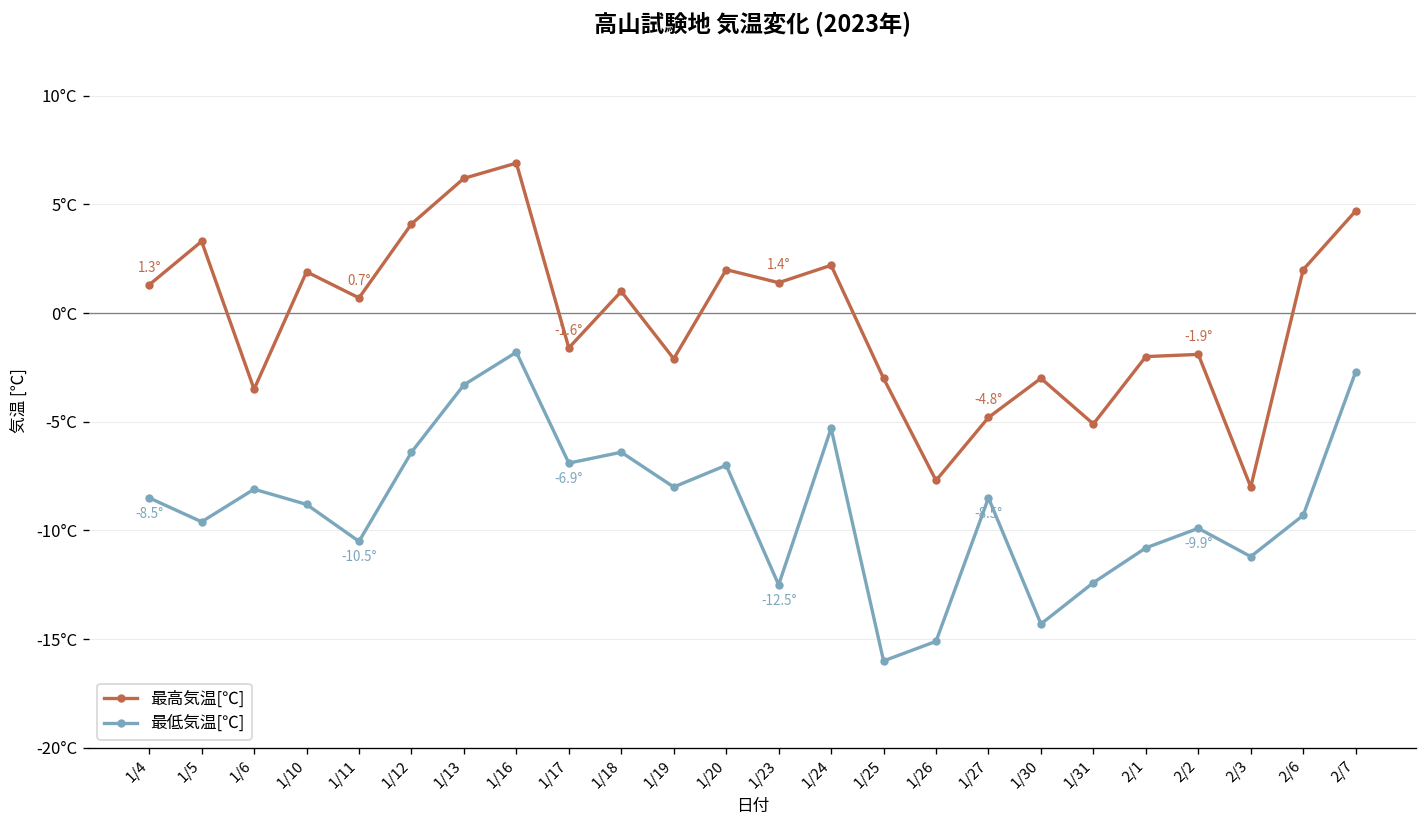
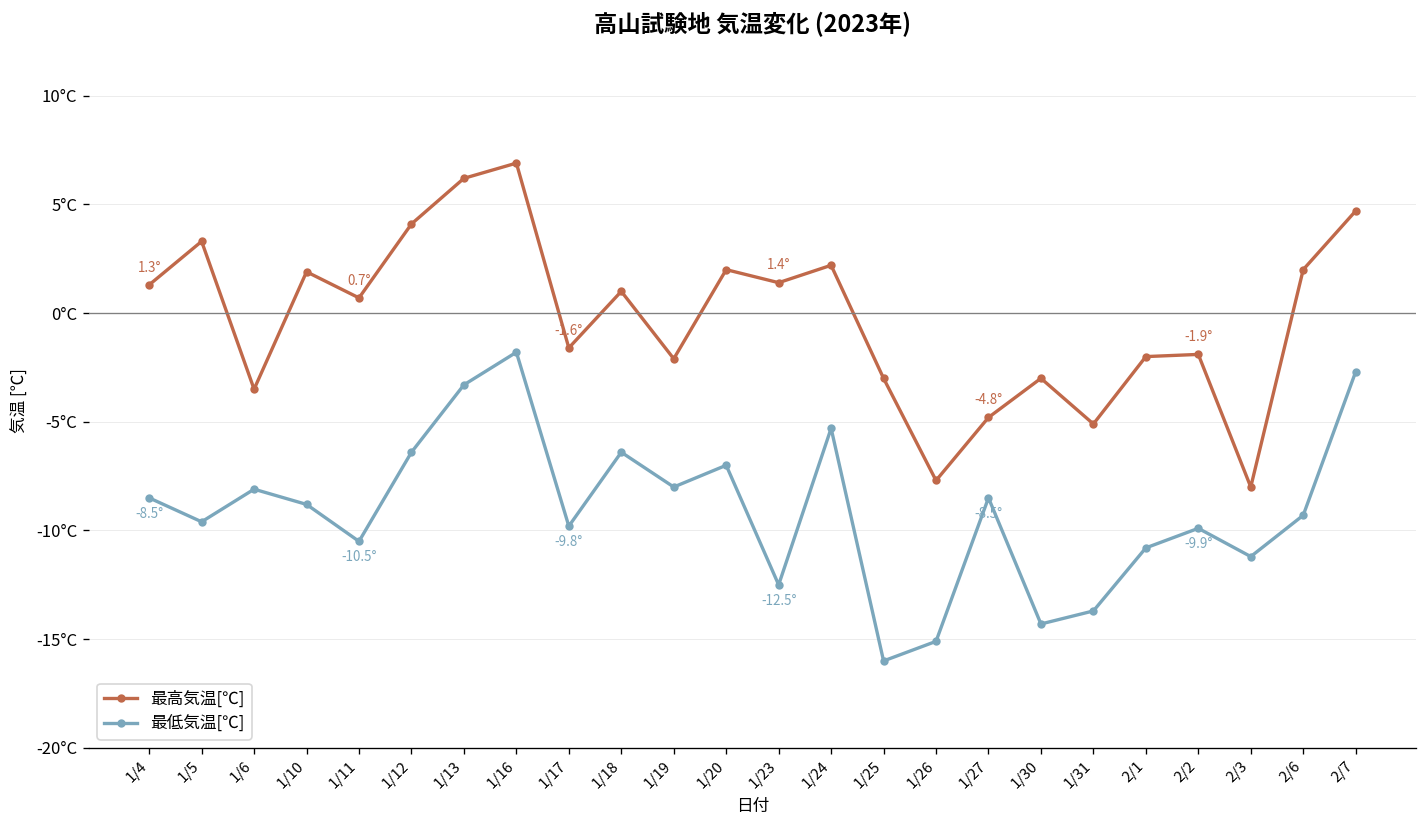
  {
    "最高気温[℃]": {
      "1/4": "1.3°",
      "1/11": "0.7°",
      "1/17": "-1.6°",
      "1/23": "1.4°",
      "1/27": "-4.8°",
      "2/2": "-1.9°"
    },
    "最低気温[℃]": {
      "1/4": "-8.5°",
      "1/11": "-10.5°",
-     "1/17": "-6.9°",
+     "1/17": "-9.8°",
      "1/23": "-12.5°",
      "1/27": "-8.5°",
-     "1/31": "-12.4°C",
+     "1/31": "-13.7°C",
      "2/2": "-9.9°"
    }
  }
